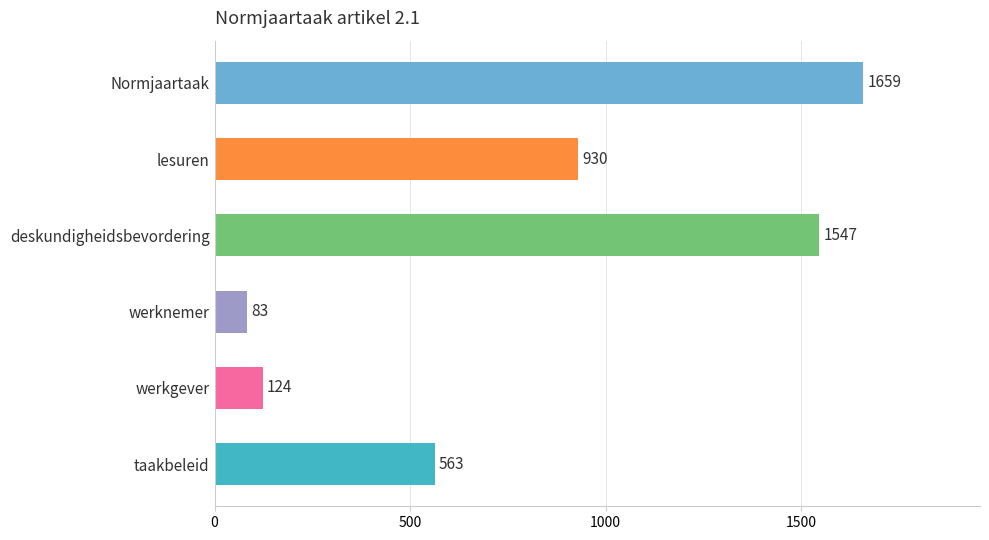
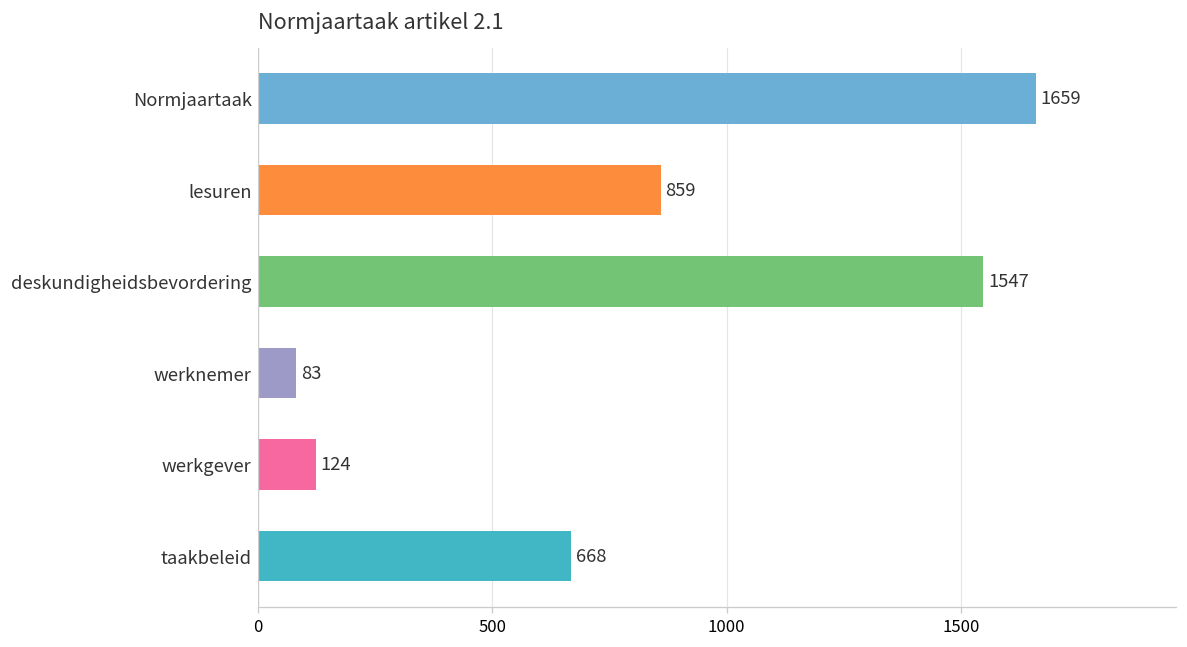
  {
    "Normjaartaak": 1659,
-   "lesuren": 930,
+   "lesuren": 859,
    "deskundigheidsbevordering": 1547,
    "werknemer": 83,
    "werkgever": 124,
-   "taakbeleid": 563
+   "taakbeleid": 668
  }
